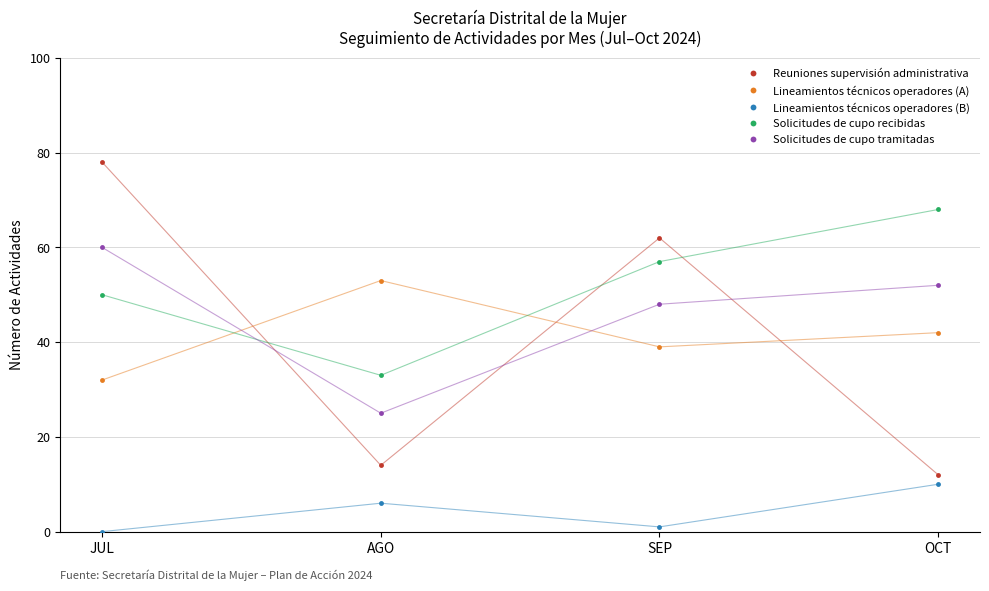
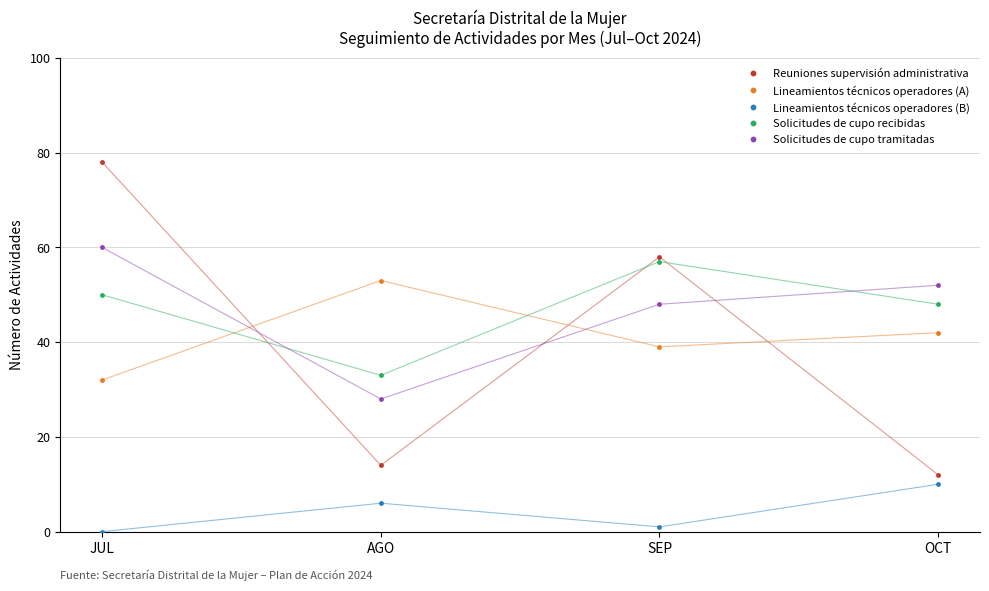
  {
    "Reuniones supervisión administrativa": {
      "JUL": 78,
      "AGO": 14,
-     "SEP": 62,
+     "SEP": 58,
      "OCT": 12
    },
    "Lineamientos técnicos operadores (A)": {
      "JUL": 32,
      "AGO": 53,
      "SEP": 39,
      "OCT": 42
    },
    "Lineamientos técnicos operadores (B)": {
      "JUL": 0,
      "AGO": 6,
      "SEP": 1,
      "OCT": 10
    },
    "Solicitudes de cupo recibidas": {
      "JUL": 50,
      "AGO": 33,
      "SEP": 57,
-     "OCT": 68
+     "OCT": 48
    },
    "Solicitudes de cupo tramitadas": {
      "JUL": 60,
-     "AGO": 25,
+     "AGO": 28,
      "SEP": 48,
      "OCT": 52
    }
  }
